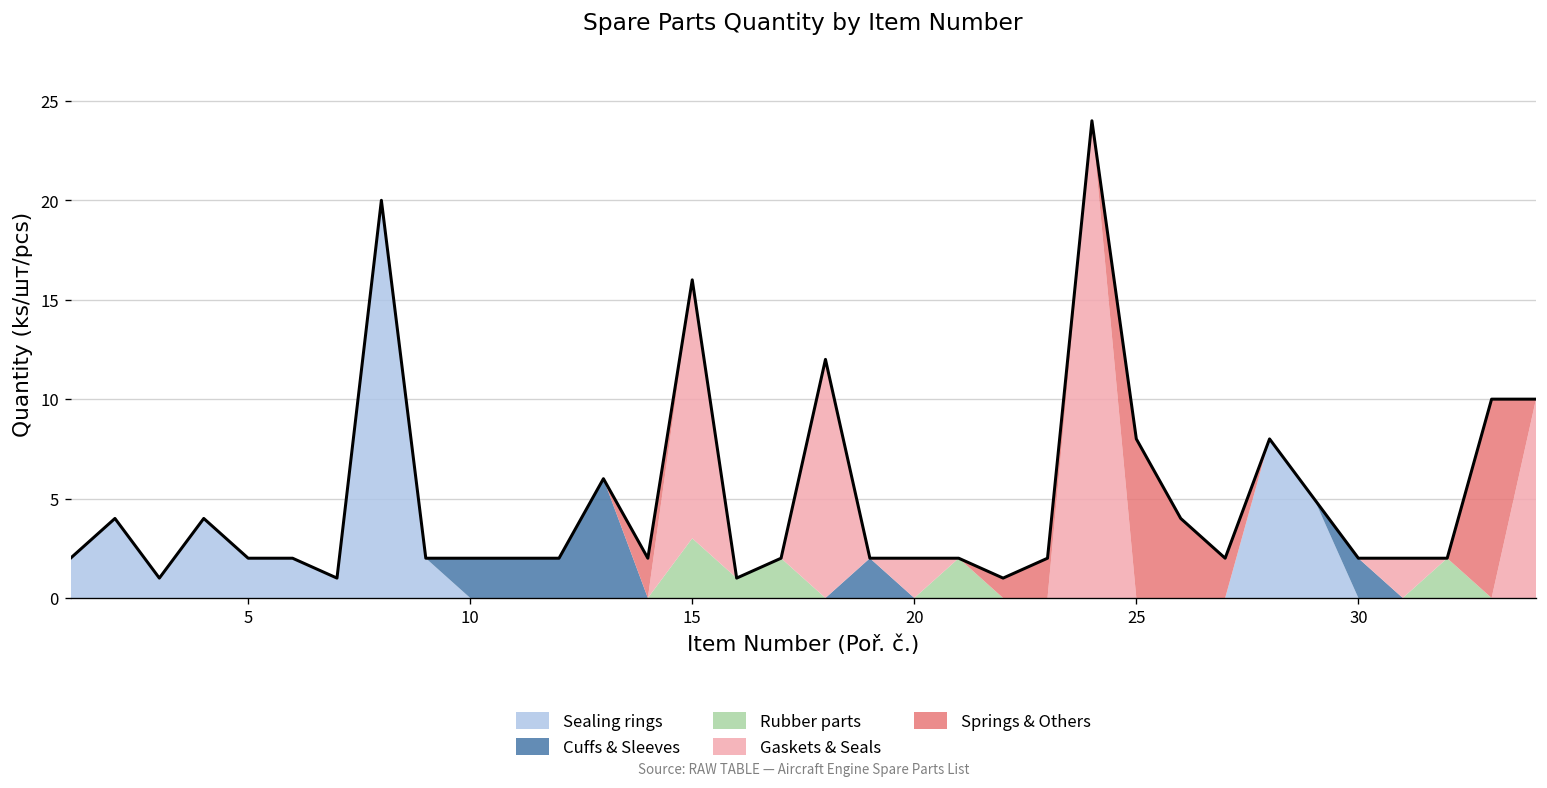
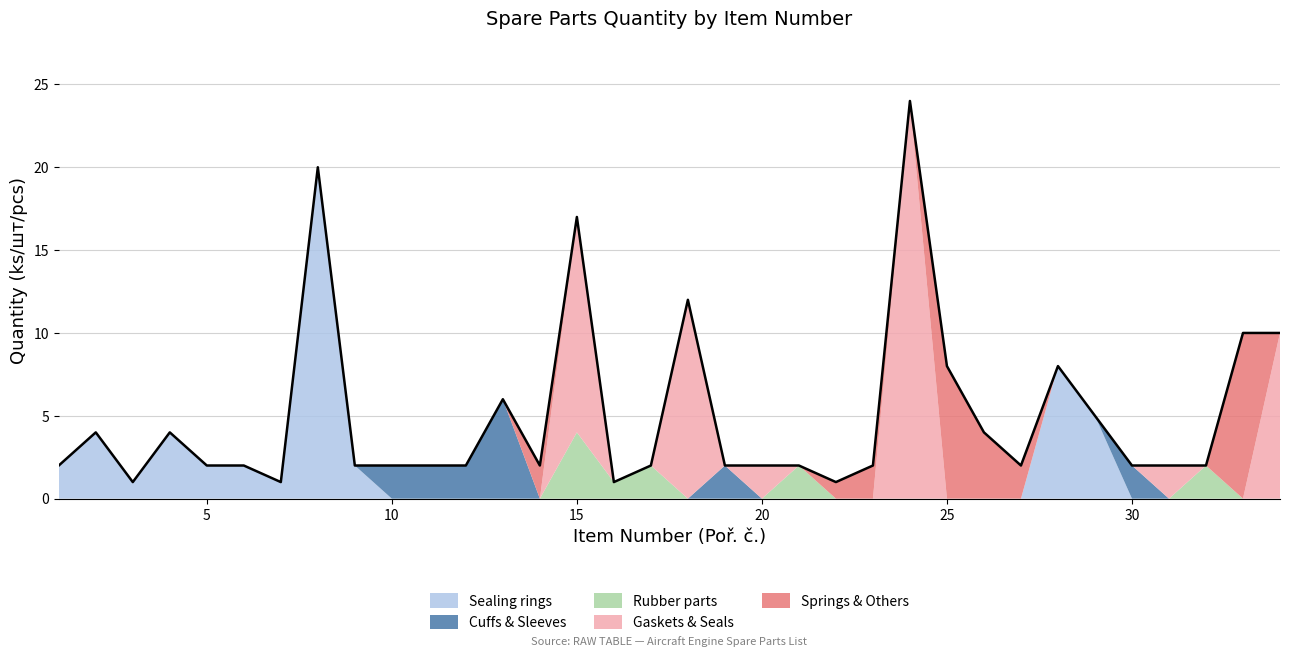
  {
    "Sealing rings": {
      "10": 0,
      "30": 0
    },
    "Springs & Others": {
      "25": 8
    },
    "Rubber parts": {
-     "15": 3
+     "15": 4
    }
  }
